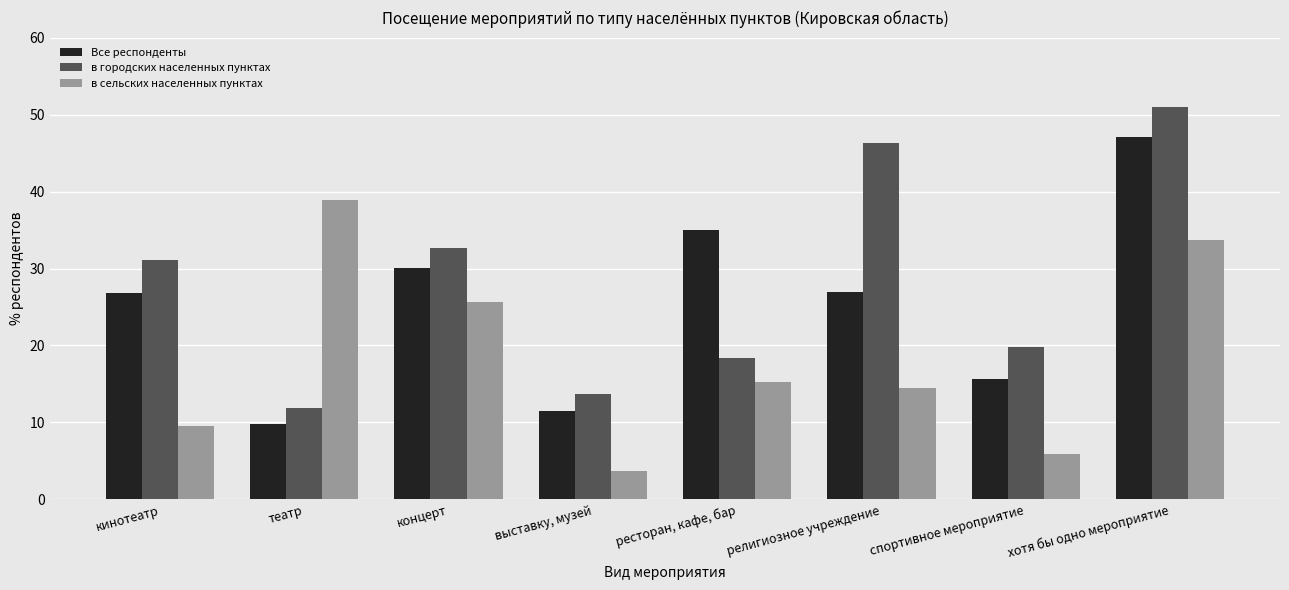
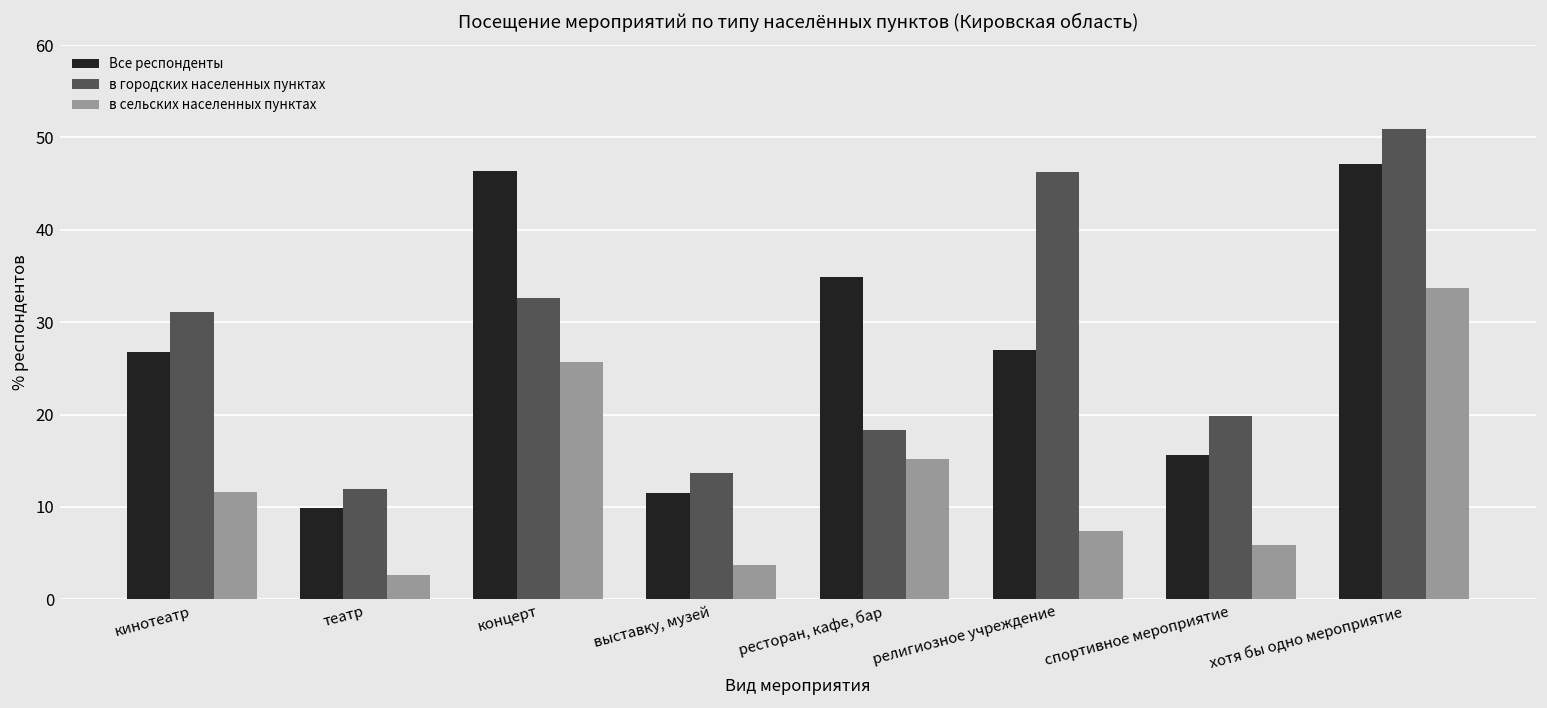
  {
    "Все респонденты": {
      "кинотеатр": 27,
      "театр": 10,
-     "концерт": 30,
+     "концерт": 46,
      "выставку, музей": 12,
      "ресторан, кафе, бар": 35,
      "религиозное учреждение": 27,
      "спортивное мероприятие": 16,
      "хотя бы одно мероприятие": 47
    },
    "в городских населенных пунктах": {
      "кинотеатр": 31,
      "театр": 12,
      "концерт": 33,
      "выставку, музей": 14,
      "ресторан, кафе, бар": 18,
      "религиозное учреждение": 46,
      "спортивное мероприятие": 20,
      "хотя бы одно мероприятие": 51
    },
    "в сельских населенных пунктах": {
-     "кинотеатр": 10,
-     "театр": 39,
+     "кинотеатр": 12,
+     "театр": 3,
      "концерт": 26,
      "выставку, музей": 4,
      "ресторан, кафе, бар": 15,
-     "религиозное учреждение": 15,
+     "религиозное учреждение": 7,
      "спортивное мероприятие": 6,
      "хотя бы одно мероприятие": 34
    }
  }
